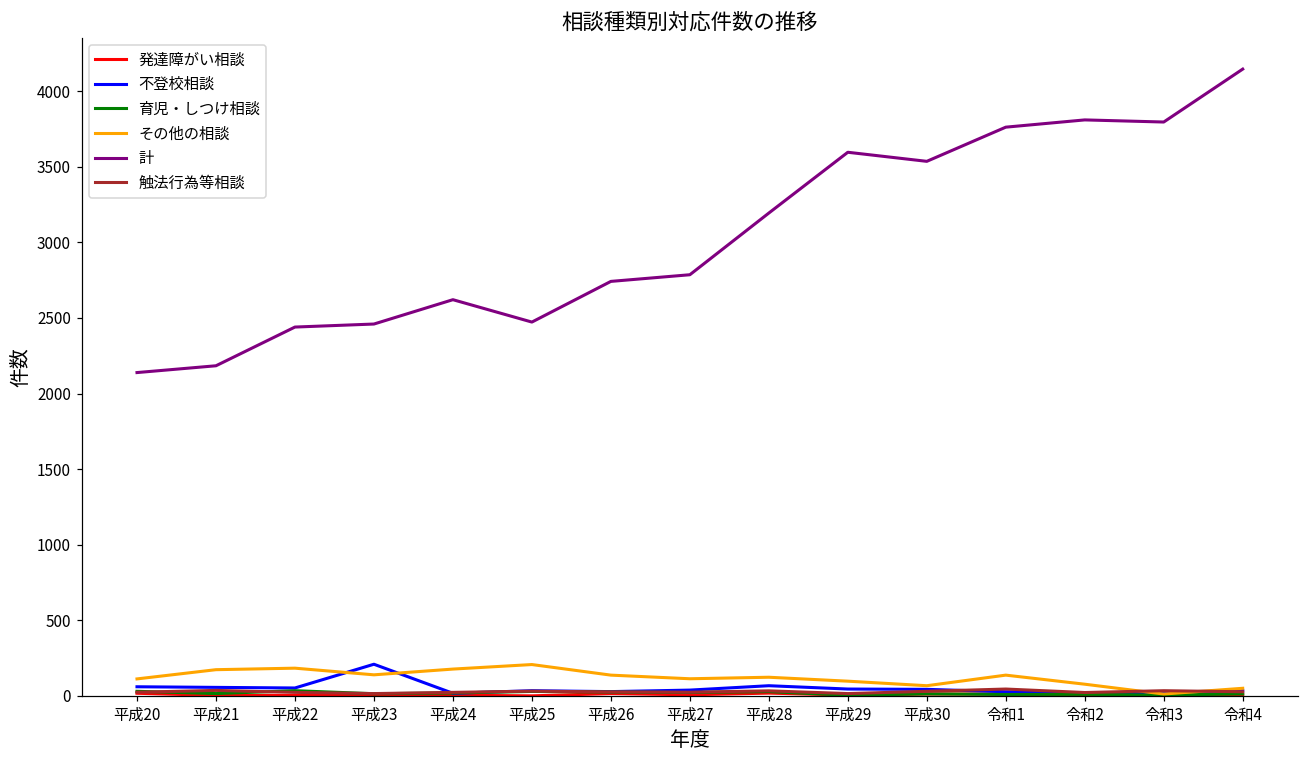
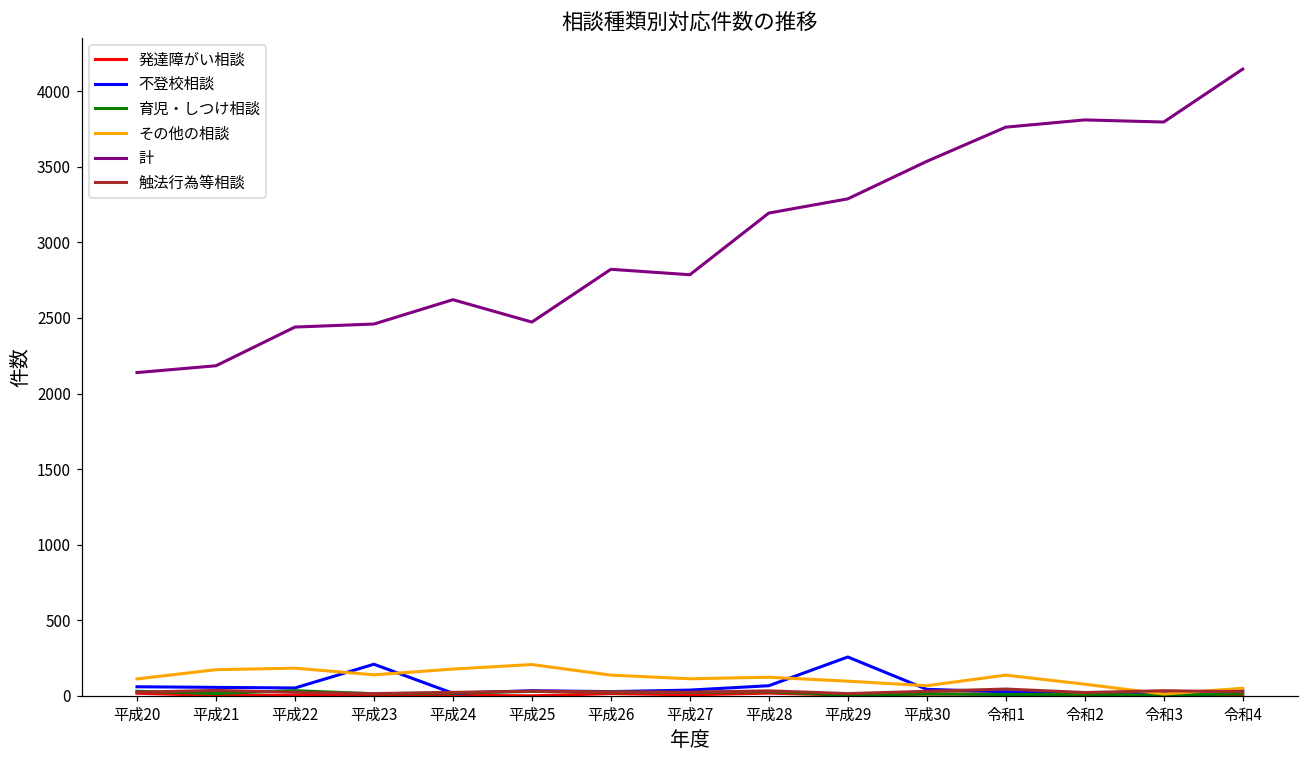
  {
    "発達障がい相談": {
      "平成22": 0,
      "平成25": 0
    },
    "不登校相談": {
      "平成20": 60,
      "平成21": 60,
      "平成23": 210,
      "平成28": 70,
-     "平成29": 50
+     "平成29": 260
    },
    "その他の相談": {
      "平成20": 110,
      "平成21": 170,
      "平成22": 180,
      "平成23": 140,
      "平成24": 180,
      "平成25": 210,
      "平成26": 140,
      "平成27": 110,
      "平成28": 120,
      "平成29": 100,
      "平成30": 70,
      "令和1": 140,
      "令和2": 80
    },
    "計": {
      "平成20": 2140,
      "平成21": 2180,
      "平成22": 2440,
      "平成23": 2460,
      "平成24": 2620,
      "平成25": 2470,
-     "平成26": 2740,
+     "平成26": 2820,
      "平成27": 2790,
      "平成28": 3190,
-     "平成29": 3600,
+     "平成29": 3290,
      "平成30": 3540,
      "令和1": 3760,
      "令和2": 3810,
      "令和3": 3800,
      "令和4": 4150
    },
    "触法行為等相談": {
      "平成21": 40
    }
  }
